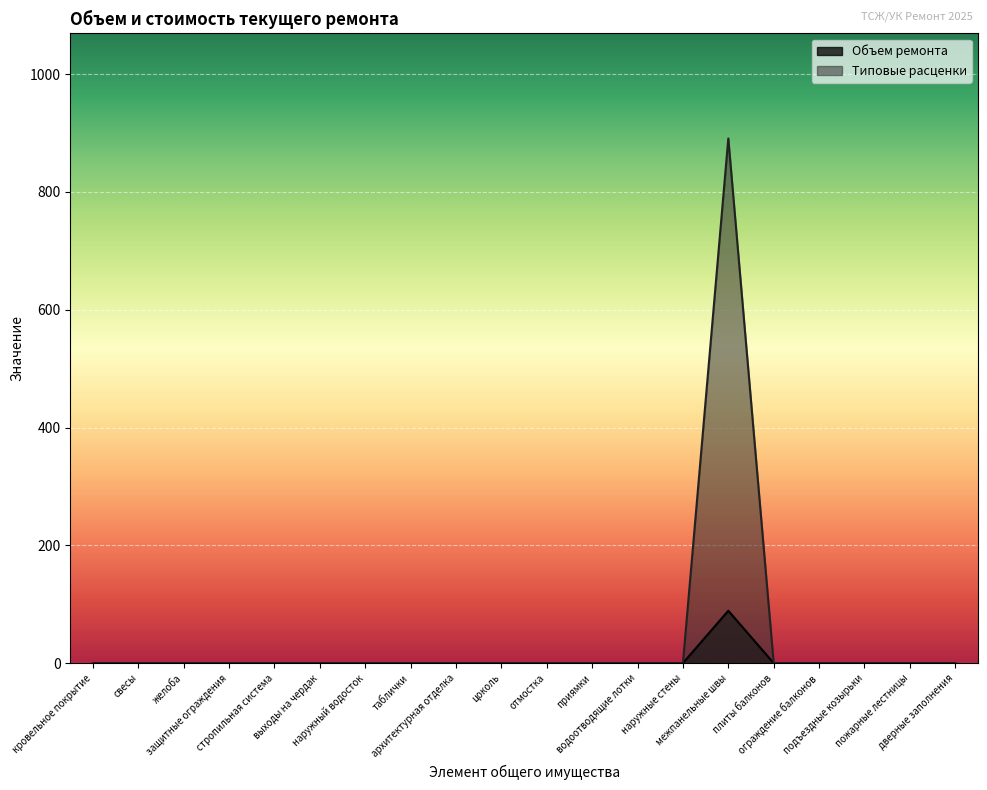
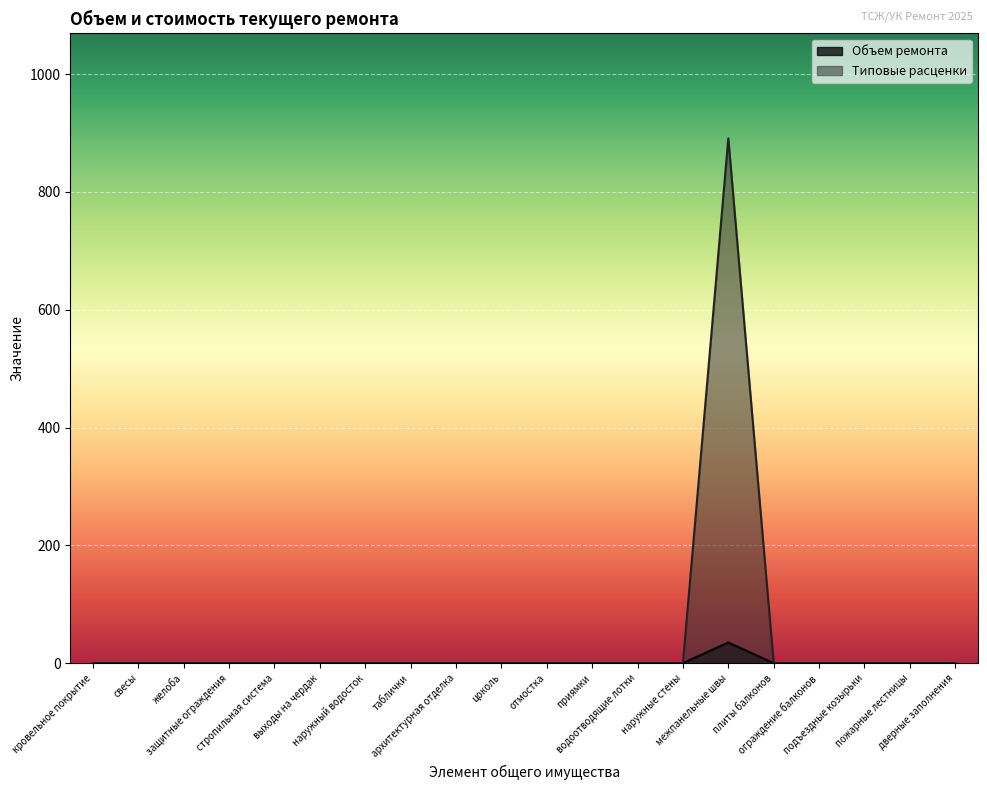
  {
    "Объем ремонта": {
-     "межпанельные швы": 90
+     "межпанельные швы": 40
    },
    "Типовые расценки": {
      "межпанельные швы": 890
    }
  }
